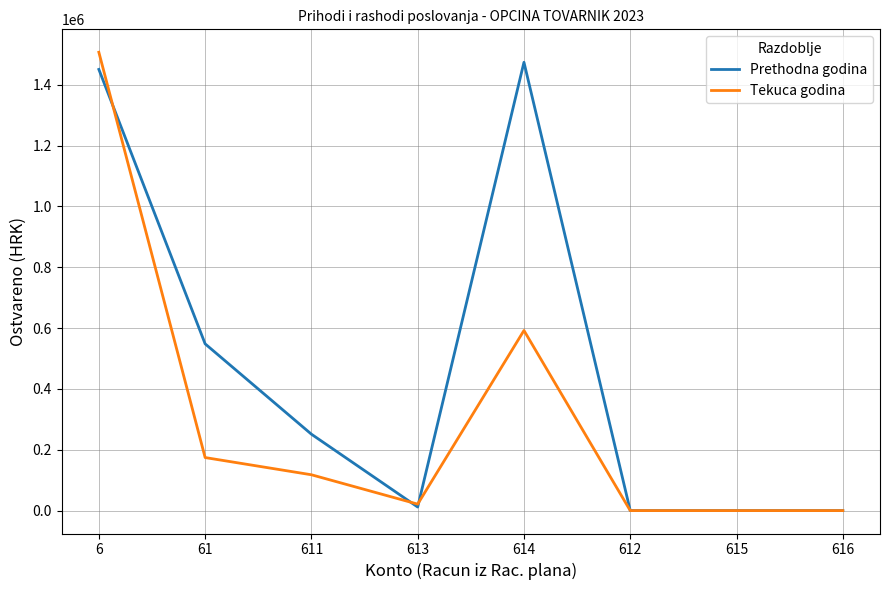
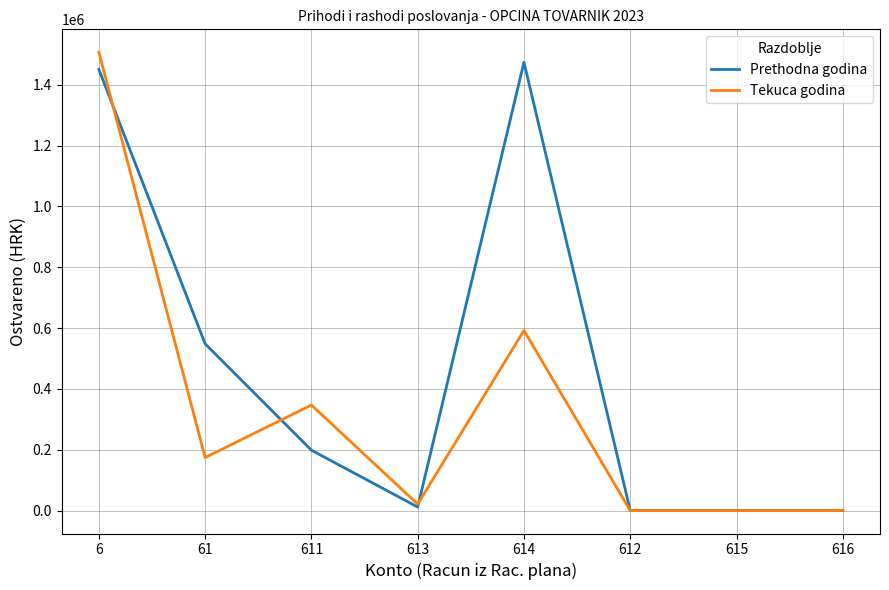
  {
    "Prethodna godina": {
      "6": 1450000,
      "61": 550000,
-     "611": 250000,
+     "611": 200000,
      "613": 10000,
      "614": 1470000
    },
    "Tekuca godina": {
      "6": 1510000,
      "61": 170000,
-     "611": 120000,
+     "611": 350000,
      "613": 20000,
      "614": 590000
    }
  }
